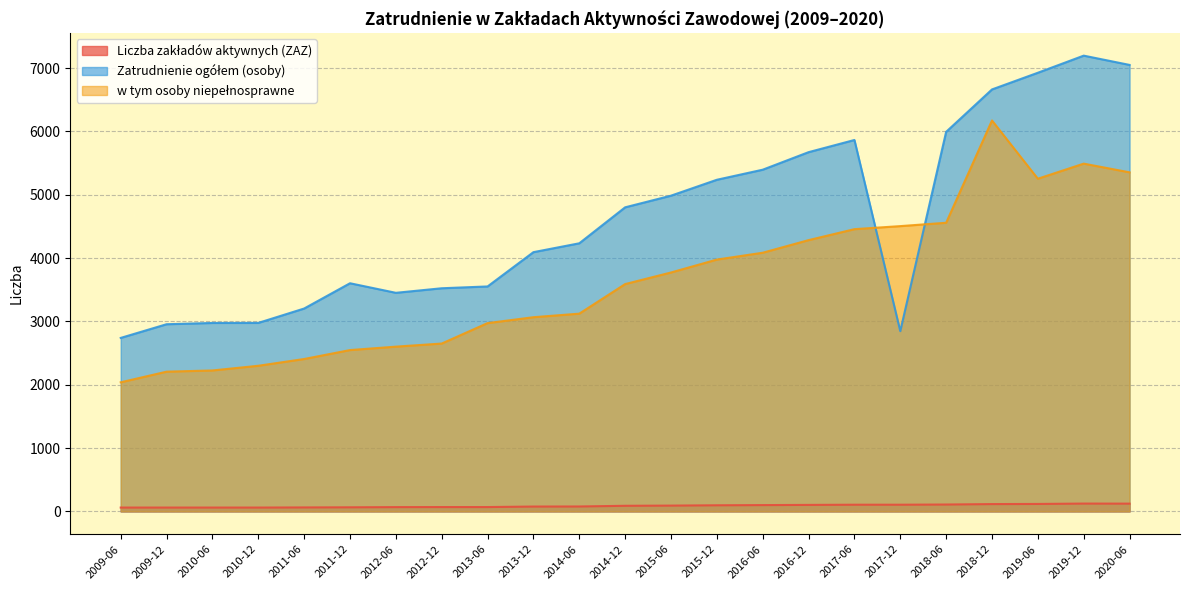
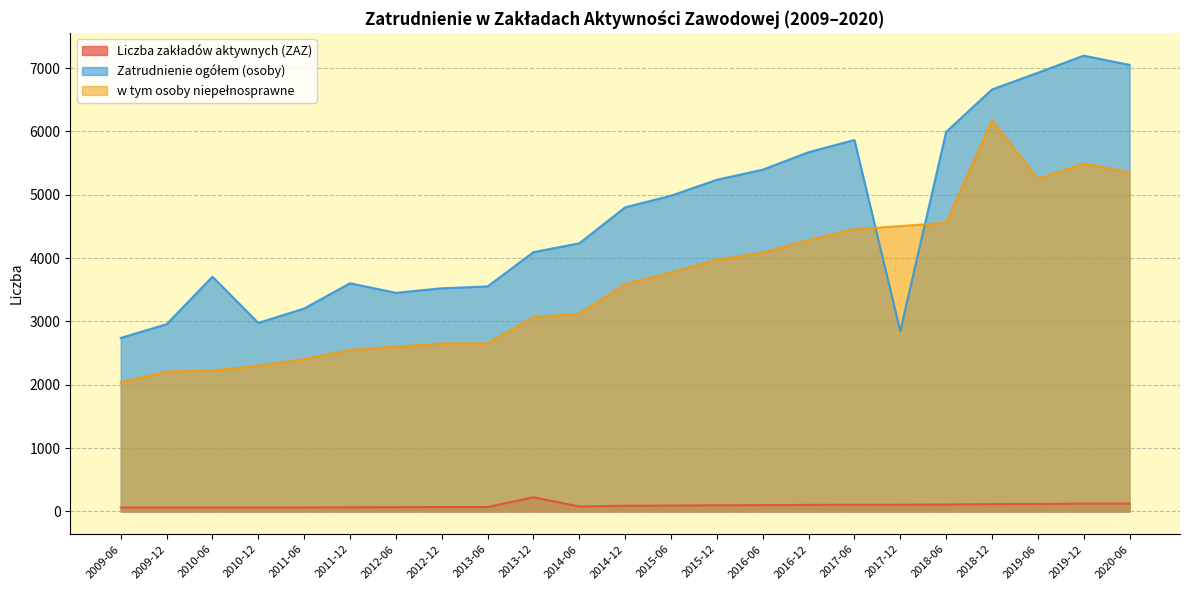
  {
    "Liczba zakładów aktywnych (ZAZ)": {
      "2009-06": 100,
      "2009-12": 100,
      "2010-06": 100,
      "2010-12": 100,
      "2011-06": 100,
      "2011-12": 100,
      "2012-06": 100,
      "2012-12": 100,
      "2013-06": 100,
-     "2013-12": 100,
+     "2013-12": 200,
      "2014-06": 100,
      "2014-12": 100,
      "2015-06": 100,
      "2015-12": 100,
      "2016-06": 100,
      "2016-12": 100,
      "2017-06": 100,
      "2017-12": 100,
      "2018-06": 100,
      "2018-12": 100,
      "2019-06": 100,
      "2019-12": 100,
      "2020-06": 100
    },
    "Zatrudnienie ogółem (osoby)": {
      "2009-06": 2700,
      "2009-12": 3000,
-     "2010-06": 3000,
+     "2010-06": 3700,
      "2010-12": 3000,
      "2011-06": 3200,
      "2011-12": 3600,
      "2012-06": 3500,
      "2012-12": 3500,
      "2013-06": 3600,
      "2013-12": 4100,
      "2014-06": 4200,
      "2014-12": 4800,
      "2015-06": 5000,
      "2015-12": 5200,
      "2016-06": 5400,
      "2016-12": 5700,
      "2017-06": 5900,
      "2017-12": 2800,
      "2018-06": 6000,
      "2018-12": 6700,
      "2019-06": 6900,
      "2019-12": 7200,
      "2020-06": 7100
    },
    "w tym osoby niepełnosprawne": {
      "2009-06": 2000,
      "2009-12": 2200,
      "2010-06": 2200,
      "2010-12": 2300,
      "2011-06": 2400,
      "2011-12": 2500,
      "2012-06": 2600,
      "2012-12": 2700,
-     "2013-06": 3000,
+     "2013-06": 2700,
      "2013-12": 3100,
      "2014-06": 3100,
      "2014-12": 3600,
      "2015-06": 3800,
      "2015-12": 4000,
      "2016-06": 4100,
      "2016-12": 4300,
      "2017-06": 4500,
      "2017-12": 4500,
      "2018-06": 4600,
      "2018-12": 6200,
      "2019-06": 5300,
      "2019-12": 5500,
      "2020-06": 5400
    }
  }
